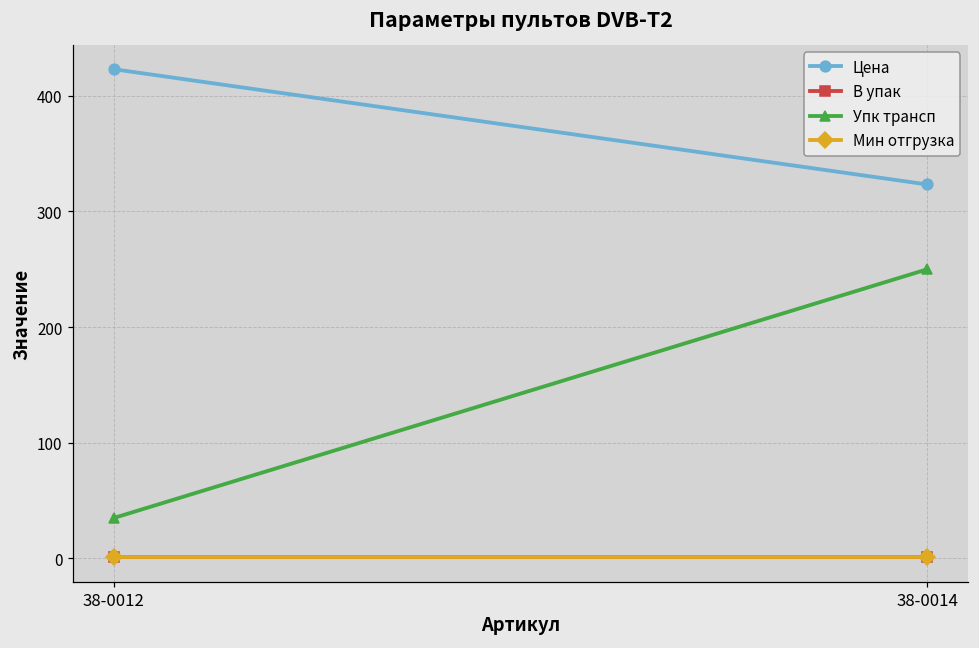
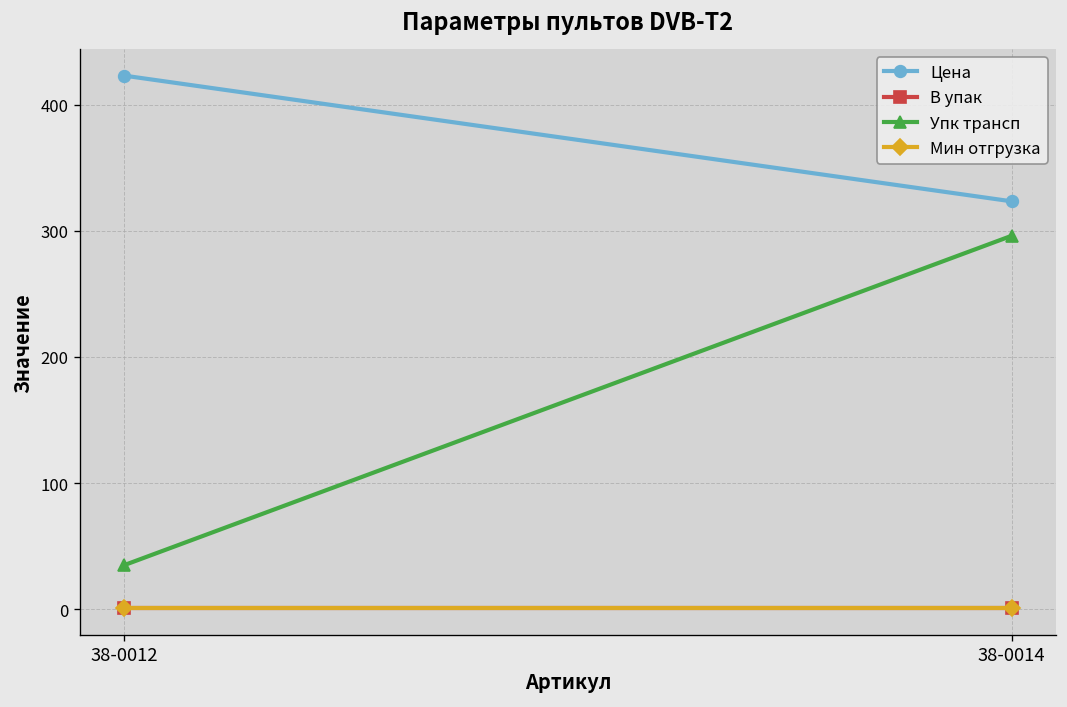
  {
    "Цена": {
      "38-0012": 423,
      "38-0014": 323
    },
    "Мин отгрузка": {
      "38-0012": 1,
      "38-0014": 1
    },
    "Упк трансп": {
      "38-0012": 35,
-     "38-0014": 250
+     "38-0014": 296
    }
  }
